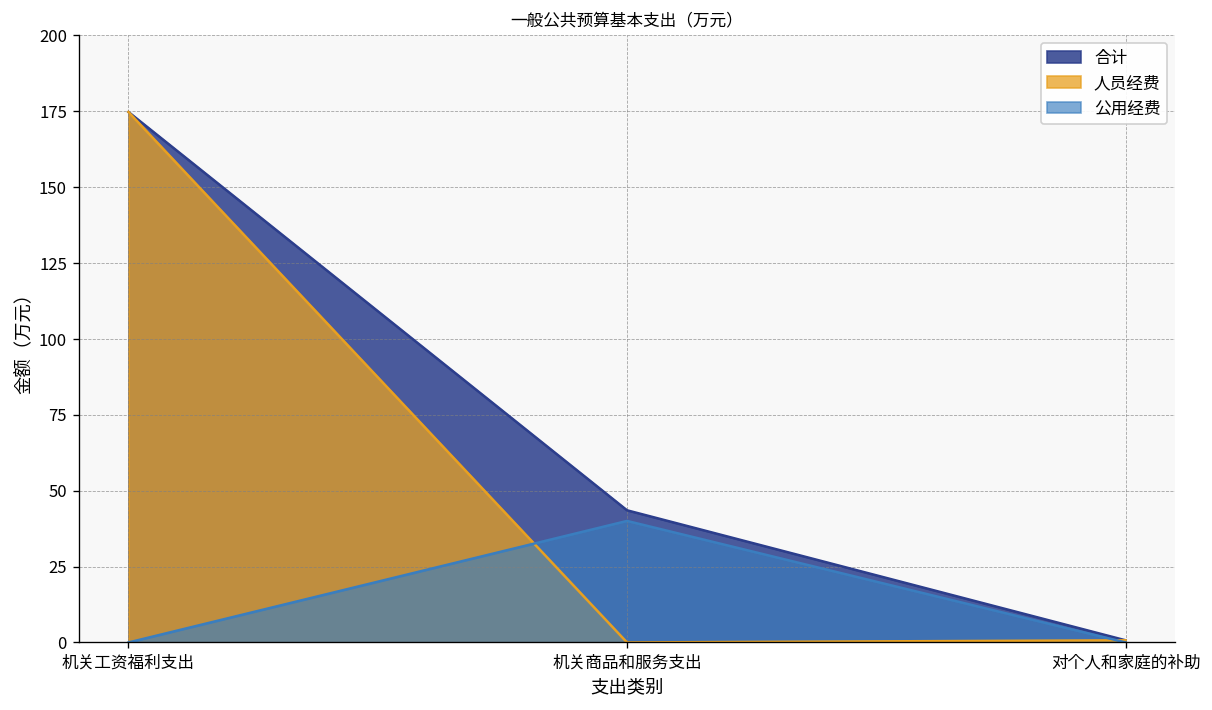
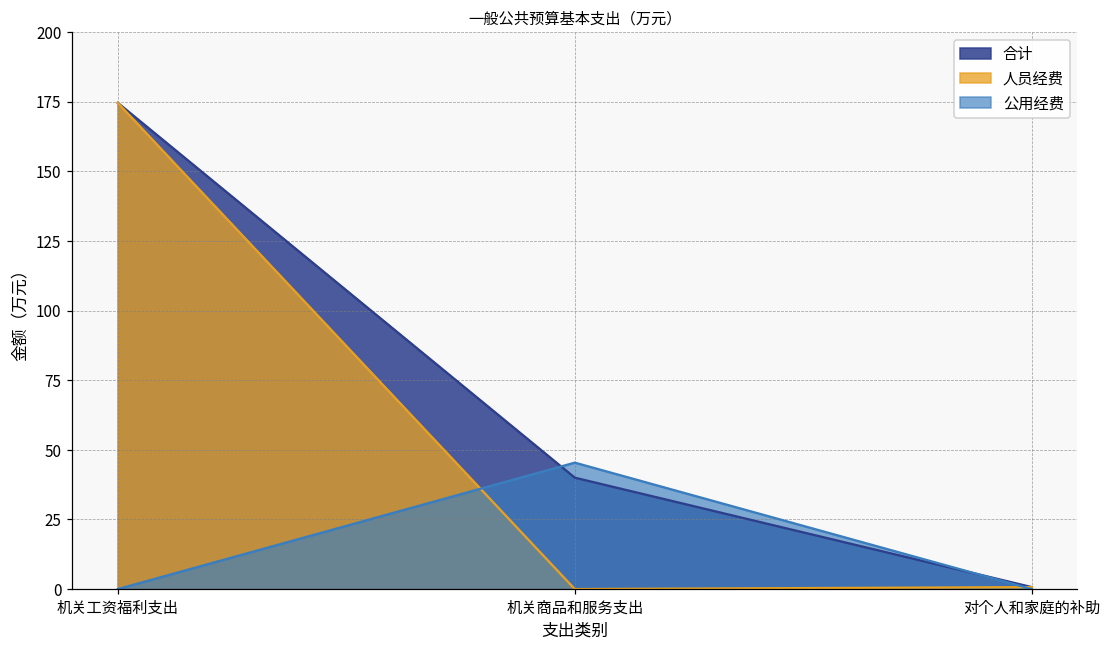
  {
    "合计": {
-     "机关商品和服务支出": 44
+     "机关商品和服务支出": 40
    },
    "人员经费": {
      "机关商品和服务支出": 0
    },
    "公用经费": {
      "机关工资福利支出": 0,
-     "机关商品和服务支出": 40
+     "机关商品和服务支出": 45
    }
  }
